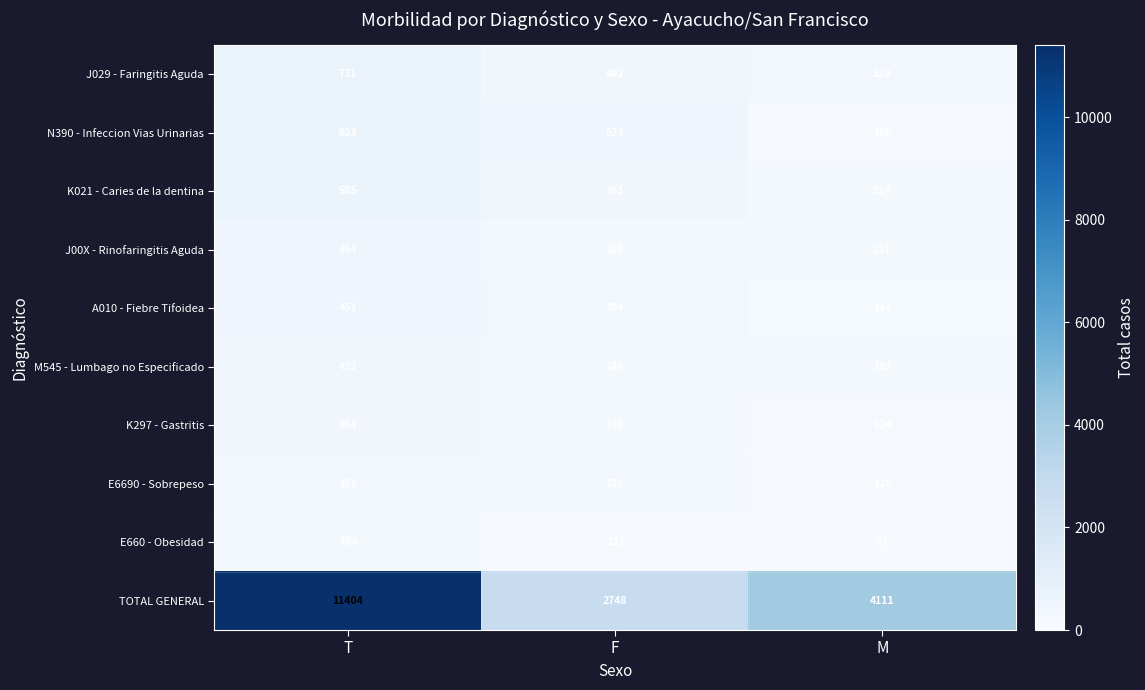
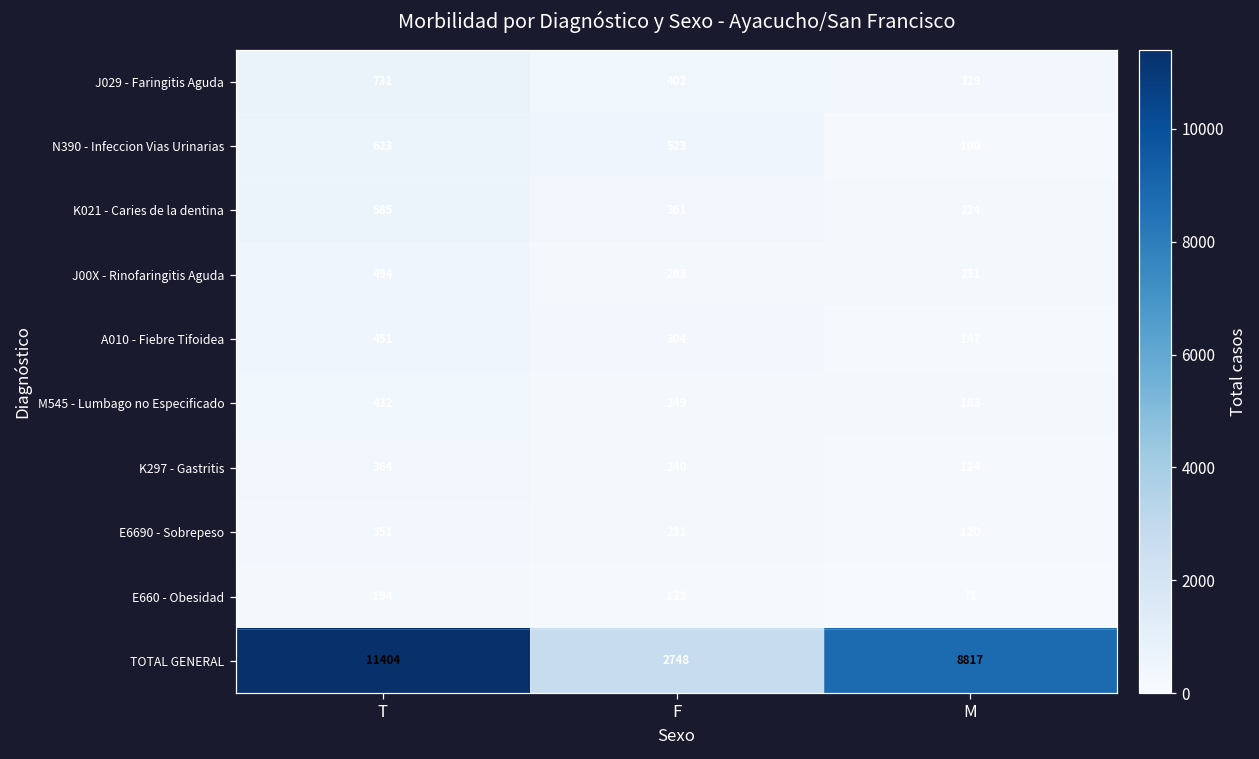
  {
    "TOTAL GENERAL": {
      "T": 11404,
      "F": 2748,
-     "M": 4111
+     "M": 8817
    }
  }
